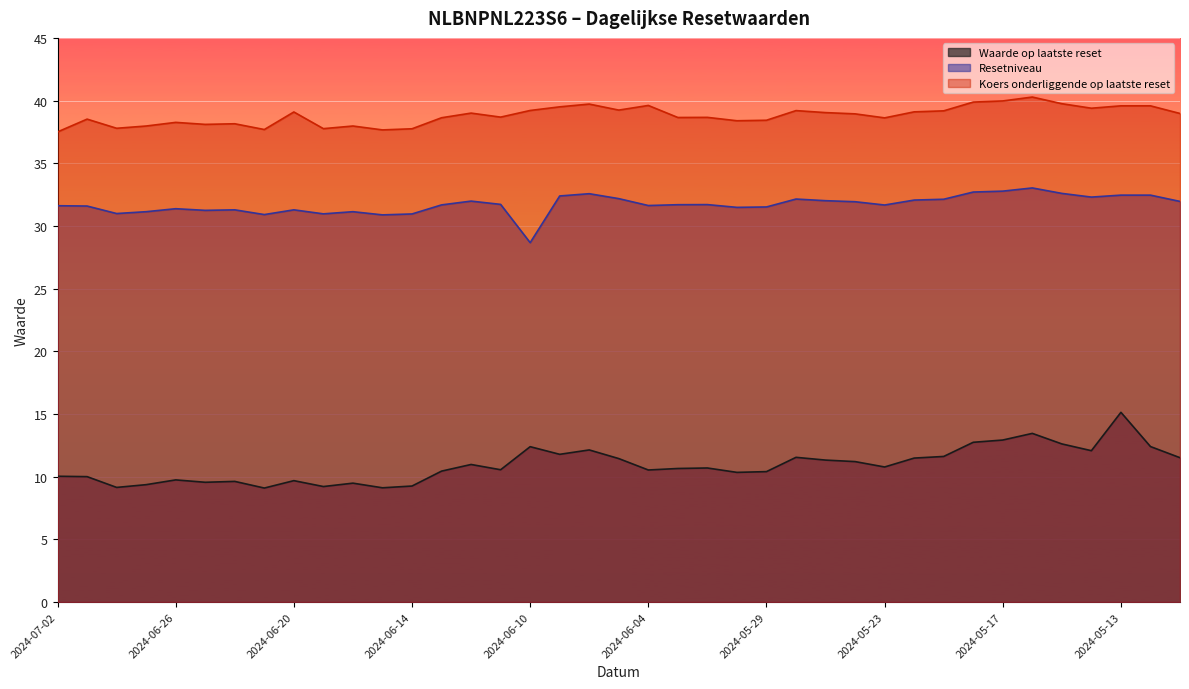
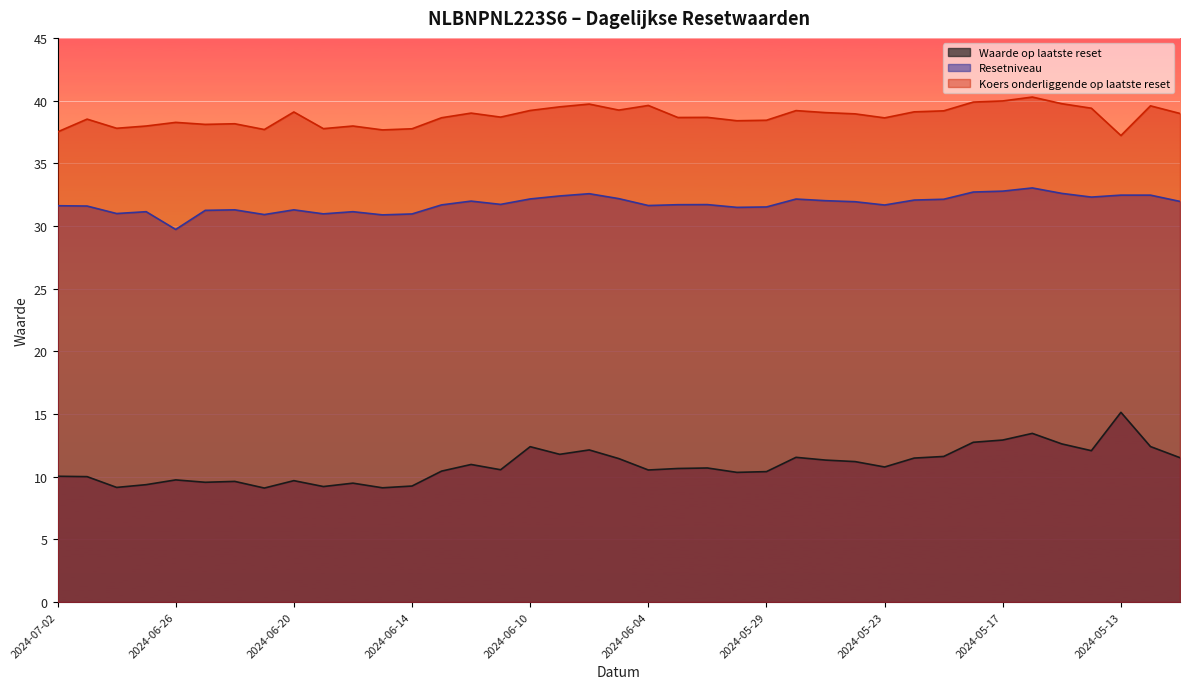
  {
    "Waarde op laatste reset": {
      "2024-07-02": 10.0,
      "2024-06-26": 9.7,
      "2024-06-20": 9.7,
      "2024-06-14": 9.3,
      "2024-06-10": 12.4,
      "2024-06-04": 10.5,
      "2024-05-29": 10.4,
      "2024-05-23": 10.8,
      "2024-05-17": 12.9,
      "2024-05-13": 15.1
    },
    "Resetniveau": {
      "2024-07-02": 31.6,
-     "2024-06-26": 31.4,
+     "2024-06-26": 29.7,
      "2024-06-20": 31.3,
      "2024-06-14": 31.0,
-     "2024-06-10": 28.7,
+     "2024-06-10": 32.2,
      "2024-06-04": 31.6,
      "2024-05-29": 31.5,
      "2024-05-23": 31.7,
      "2024-05-17": 32.8,
      "2024-05-13": 32.5
    },
    "Koers onderliggende op laatste reset": {
      "2024-07-02": 37.5,
      "2024-06-26": 38.3,
      "2024-06-20": 39.1,
      "2024-06-14": 37.8,
      "2024-06-10": 39.2,
      "2024-06-04": 39.6,
      "2024-05-29": 38.4,
      "2024-05-23": 38.6,
      "2024-05-17": 40.0,
-     "2024-05-13": 39.6
+     "2024-05-13": 37.2
    }
  }
